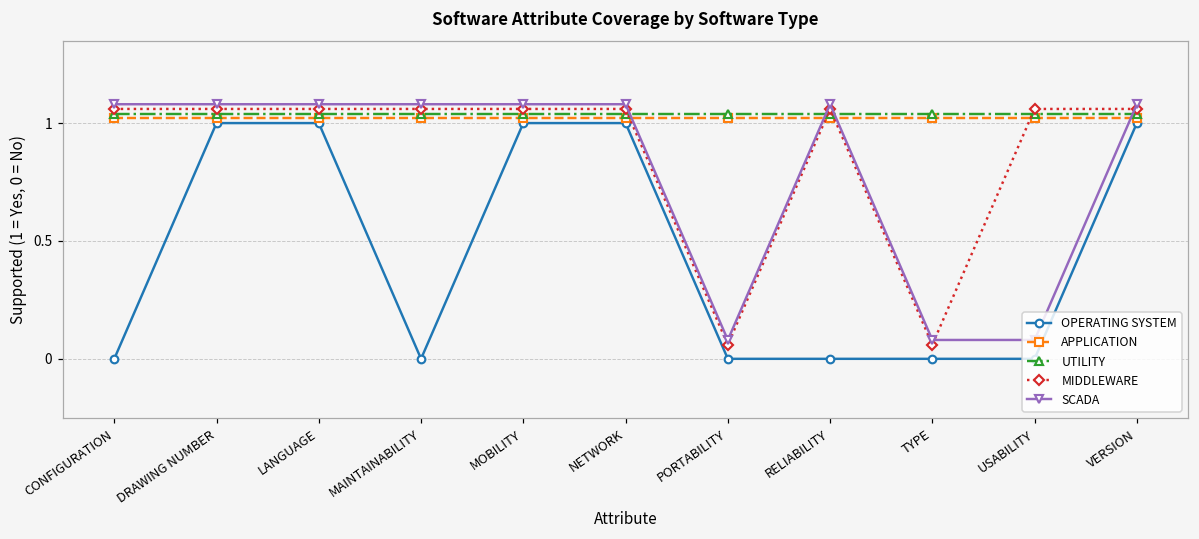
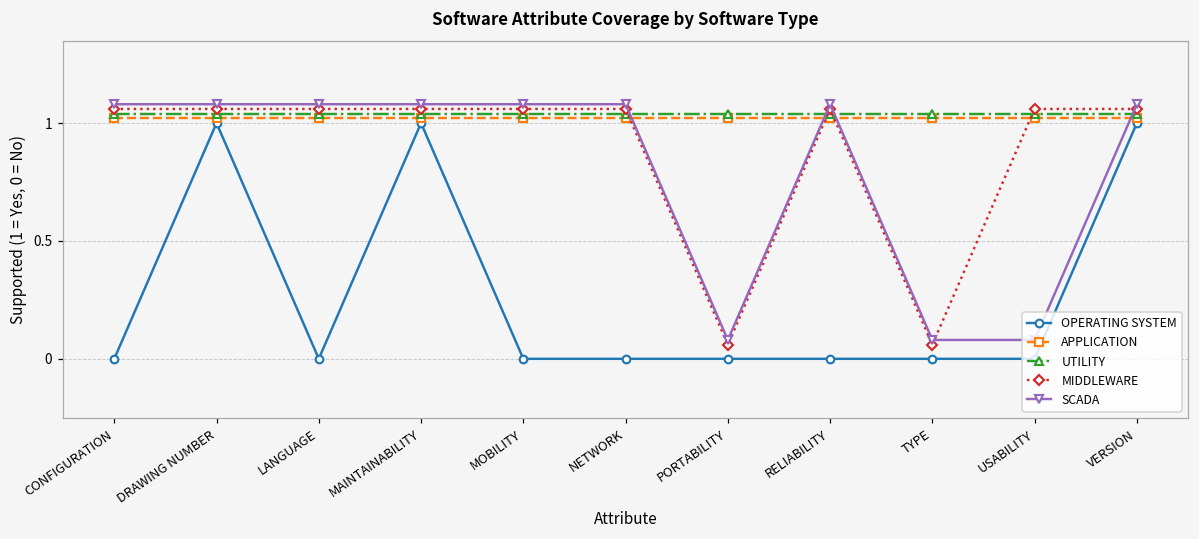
  {
    "OPERATING SYSTEM": {
      "CONFIGURATION": 0,
      "DRAWING NUMBER": 1,
-     "LANGUAGE": 1,
-     "MAINTAINABILITY": 0,
-     "MOBILITY": 1,
-     "NETWORK": 1,
+     "LANGUAGE": 0,
+     "MAINTAINABILITY": 1,
+     "MOBILITY": 0,
+     "NETWORK": 0,
      "PORTABILITY": 0,
      "RELIABILITY": 0,
      "TYPE": 0,
      "VERSION": 1
    },
    "APPLICATION": {
      "CONFIGURATION": 1.02,
      "DRAWING NUMBER": 1.02,
      "LANGUAGE": 1.02,
      "MAINTAINABILITY": 1.02,
      "MOBILITY": 1.02,
      "NETWORK": 1.02,
      "PORTABILITY": 1.02,
      "RELIABILITY": 1.02,
      "TYPE": 1.02,
      "USABILITY": 1.02,
      "VERSION": 1.02
    },
    "UTILITY": {
      "CONFIGURATION": 1.04,
      "DRAWING NUMBER": 1.04,
      "LANGUAGE": 1.04,
      "MAINTAINABILITY": 1.04,
      "MOBILITY": 1.04,
      "NETWORK": 1.04,
      "PORTABILITY": 1.04,
      "RELIABILITY": 1.04,
      "TYPE": 1.04,
      "USABILITY": 1.04,
      "VERSION": 1.04
    },
    "MIDDLEWARE": {
      "CONFIGURATION": 1.06,
      "DRAWING NUMBER": 1.06,
      "LANGUAGE": 1.06,
      "MAINTAINABILITY": 1.06,
      "MOBILITY": 1.06,
      "NETWORK": 1.06,
      "PORTABILITY": 0.06,
      "RELIABILITY": 1.06,
      "TYPE": 0.06,
      "USABILITY": 1.06,
      "VERSION": 1.06
    },
    "SCADA": {
      "CONFIGURATION": 1.08,
      "DRAWING NUMBER": 1.08,
      "LANGUAGE": 1.08,
      "MAINTAINABILITY": 1.08,
      "MOBILITY": 1.08,
      "NETWORK": 1.08,
      "PORTABILITY": 0.08,
      "RELIABILITY": 1.08,
      "TYPE": 0.08,
      "VERSION": 1.08
    }
  }
